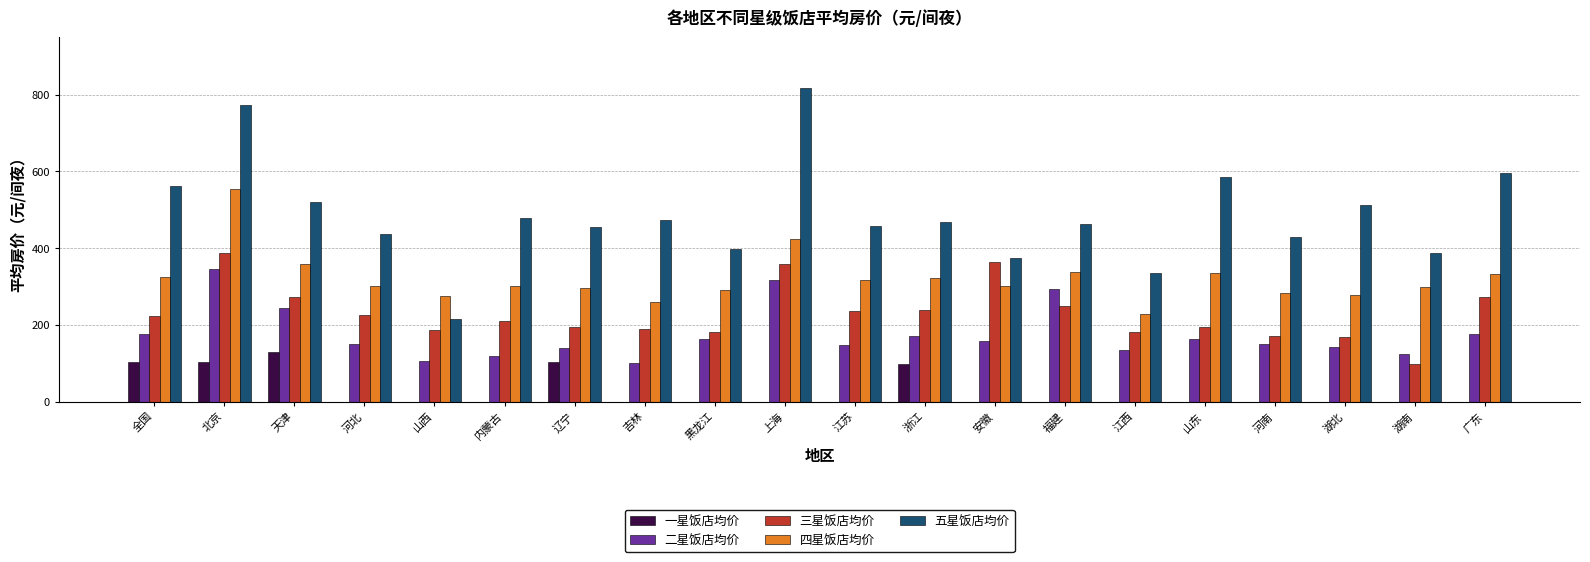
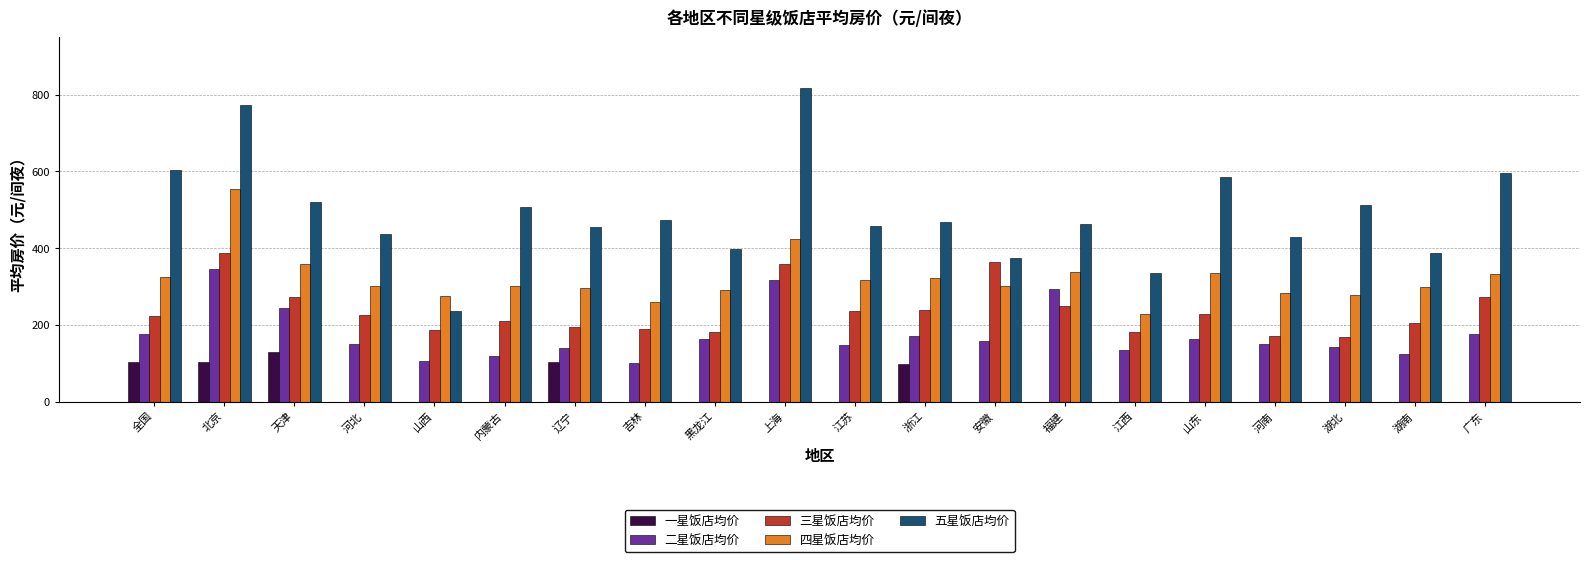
  {
    "一星饭店均价": {
      "全国": 100,
      "北京": 100,
      "天津": 130,
      "河北": 0,
      "山西": 0,
      "内蒙古": 0,
      "辽宁": 100,
      "吉林": 0,
      "黑龙江": 0,
      "上海": 0,
      "江苏": 0,
      "浙江": 100,
      "安徽": 0,
      "福建": 0,
      "江西": 0,
      "山东": 0,
      "河南": 0,
      "湖北": 0,
      "湖南": 0,
      "广东": 0
    },
    "二星饭店均价": {
      "全国": 170,
      "北京": 350,
      "天津": 240,
      "河北": 150,
      "山西": 110,
      "内蒙古": 120,
      "辽宁": 140,
      "吉林": 100,
      "黑龙江": 160,
      "上海": 320,
      "江苏": 150,
      "浙江": 170,
      "安徽": 160,
      "福建": 290,
      "江西": 130,
      "山东": 160,
      "河南": 150,
      "湖北": 140,
      "湖南": 120,
      "广东": 170
    },
    "三星饭店均价": {
      "全国": 220,
      "北京": 390,
      "天津": 270,
      "河北": 230,
      "山西": 190,
      "内蒙古": 210,
      "辽宁": 200,
      "吉林": 190,
      "黑龙江": 180,
      "上海": 360,
      "江苏": 240,
      "浙江": 240,
      "安徽": 360,
      "福建": 250,
      "江西": 180,
-     "山东": 190,
+     "山东": 230,
      "河南": 170,
      "湖北": 170,
-     "湖南": 100,
+     "湖南": 200,
      "广东": 270
    },
    "四星饭店均价": {
      "全国": 320,
      "北京": 550,
      "天津": 360,
      "河北": 300,
      "山西": 280,
      "内蒙古": 300,
      "辽宁": 300,
      "吉林": 260,
      "黑龙江": 290,
      "上海": 420,
      "江苏": 320,
      "浙江": 320,
      "安徽": 300,
      "福建": 340,
      "江西": 230,
      "山东": 330,
      "河南": 280,
      "湖北": 280,
      "湖南": 300,
      "广东": 330
    },
    "五星饭店均价": {
-     "全国": 560,
+     "全国": 600,
      "北京": 770,
      "天津": 520,
      "河北": 440,
-     "山西": 210,
-     "内蒙古": 480,
+     "山西": 240,
+     "内蒙古": 510,
      "辽宁": 450,
      "吉林": 470,
      "黑龙江": 400,
      "上海": 820,
      "江苏": 460,
      "浙江": 470,
      "安徽": 370,
      "福建": 460,
      "江西": 330,
      "山东": 580,
      "河南": 430,
      "湖北": 510,
      "湖南": 390,
      "广东": 600
    }
  }
